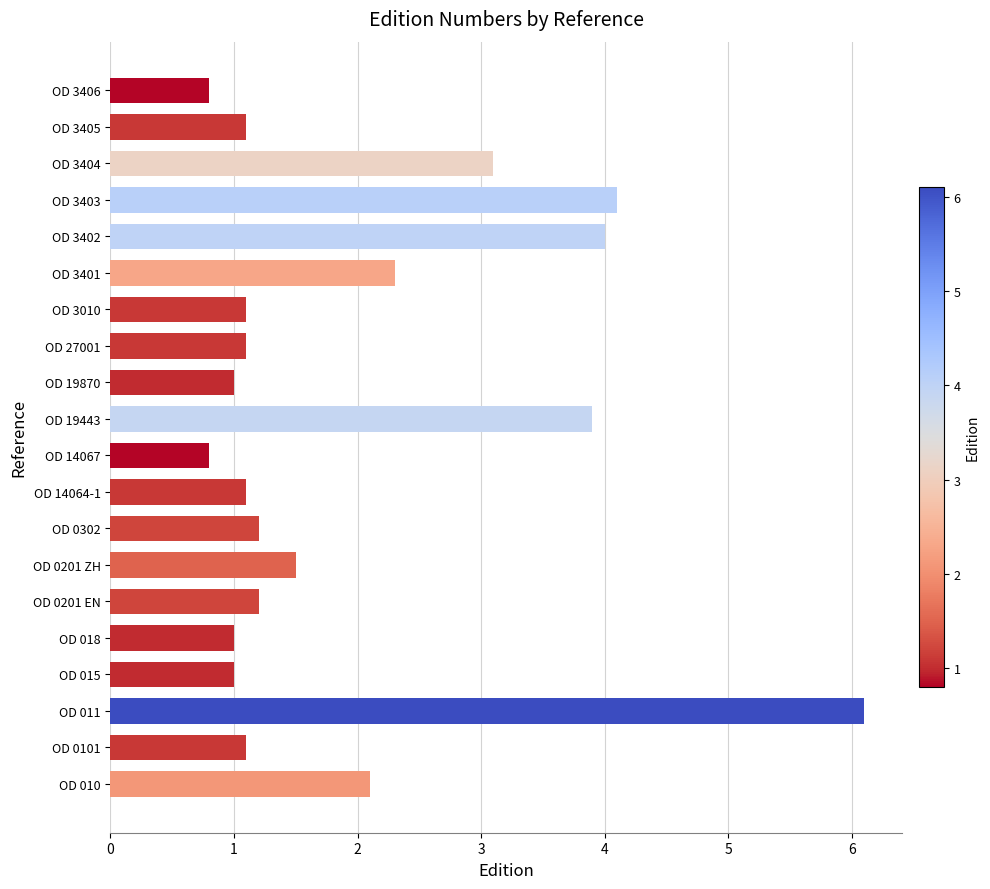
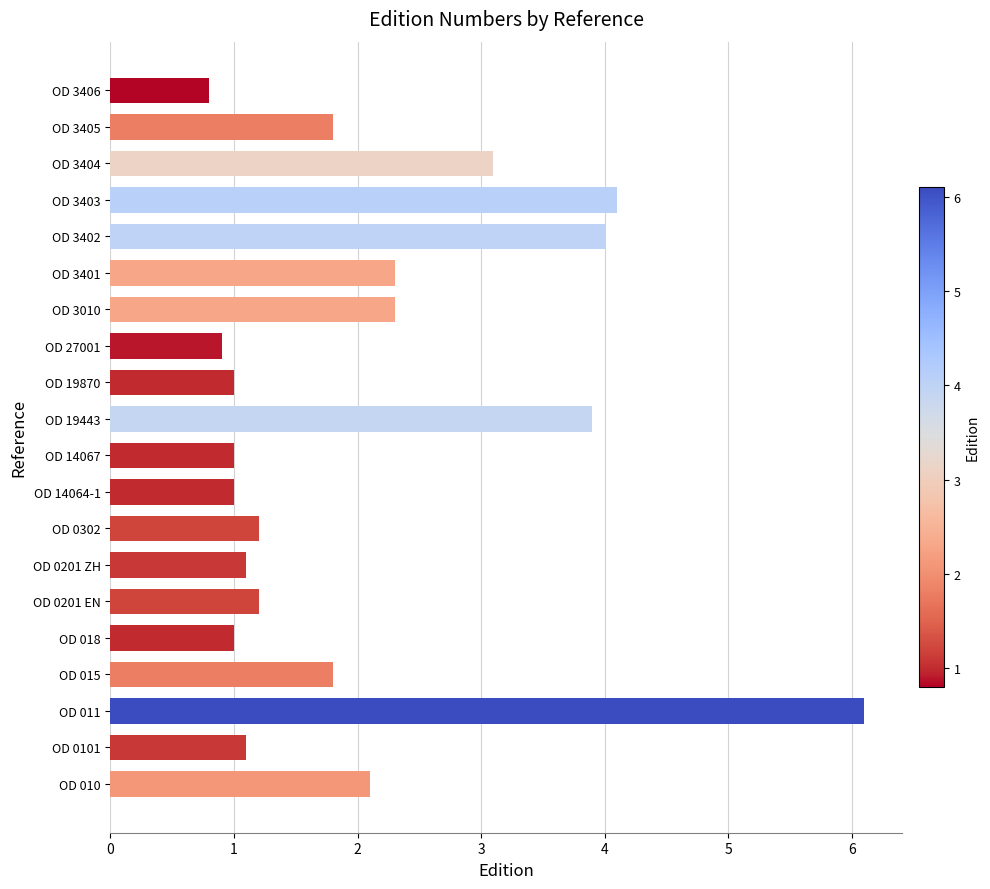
  {
    "OD 3406": 0.8,
-   "OD 3405": 1.1,
+   "OD 3405": 1.8,
    "OD 3404": 3.1,
    "OD 3403": 4.1,
    "OD 3402": 4.0,
    "OD 3401": 2.3,
-   "OD 3010": 1.1,
-   "OD 27001": 1.1,
+   "OD 3010": 2.3,
+   "OD 27001": 0.9,
    "OD 19870": 1.0,
    "OD 19443": 3.9,
-   "OD 14067": 0.8,
-   "OD 14064-1": 1.1,
+   "OD 14067": 1.0,
+   "OD 14064-1": 1.0,
    "OD 0302": 1.2,
-   "OD 0201 ZH": 1.5,
+   "OD 0201 ZH": 1.1,
    "OD 0201 EN": 1.2,
    "OD 018": 1.0,
-   "OD 015": 1.0,
+   "OD 015": 1.8,
    "OD 011": 6.1,
    "OD 0101": 1.1,
    "OD 010": 2.1
  }
